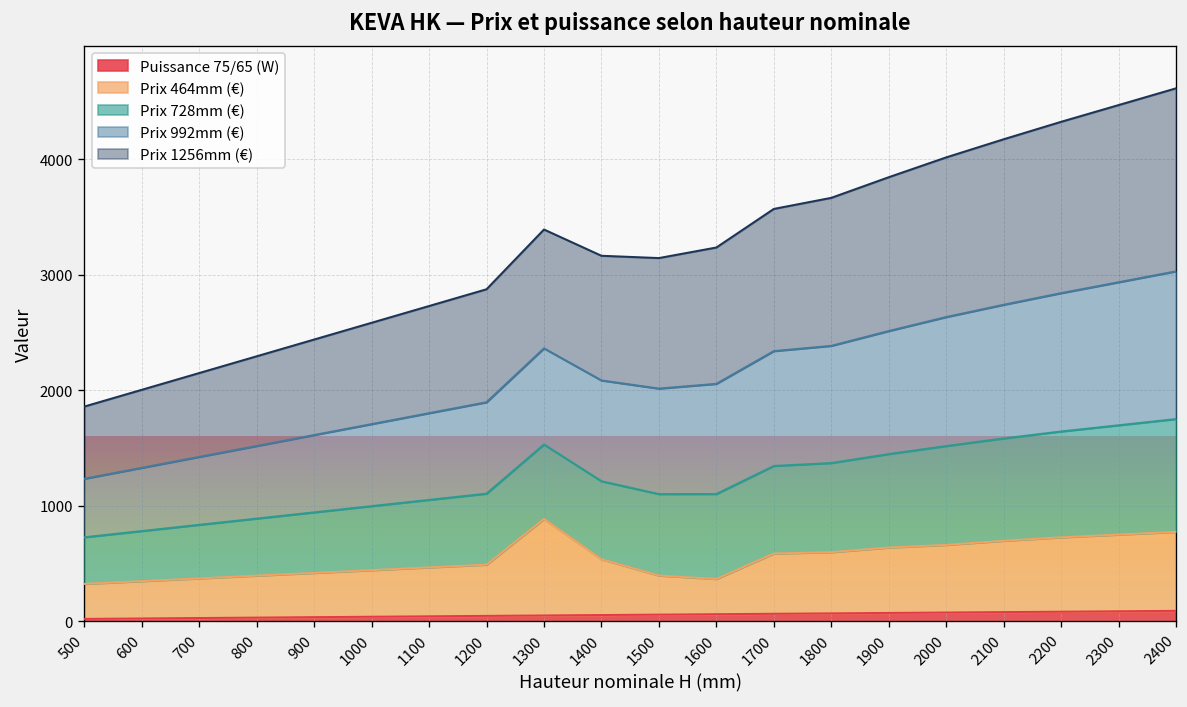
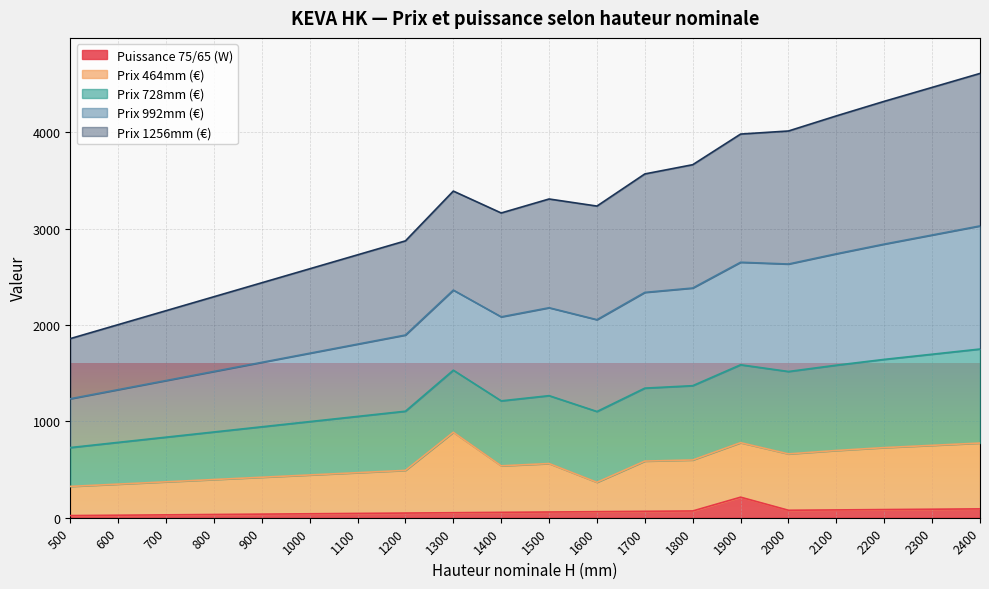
  {
    "Puissance 75/65 (W)": {
      "500": 0,
      "600": 0,
      "700": 0,
      "800": 0,
      "900": 0,
      "1000": 0,
      "1100": 0,
      "1200": 0,
      "1300": 100,
      "1400": 100,
      "1500": 100,
      "1600": 100,
      "1700": 100,
      "1800": 100,
-     "1900": 100,
+     "1900": 200,
      "2000": 100,
      "2100": 100,
      "2200": 100,
      "2300": 100,
      "2400": 100
    },
    "Prix 464mm (€)": {
      "500": 300,
      "600": 300,
      "700": 300,
      "800": 400,
      "900": 400,
      "1000": 400,
      "1100": 400,
      "1200": 400,
      "1300": 800,
      "1400": 500,
-     "1500": 300,
+     "1500": 500,
      "1600": 300,
      "1700": 500,
      "1800": 500,
      "1900": 600,
      "2000": 600,
      "2100": 600,
      "2200": 600,
      "2300": 700,
      "2400": 700
    }
  }
